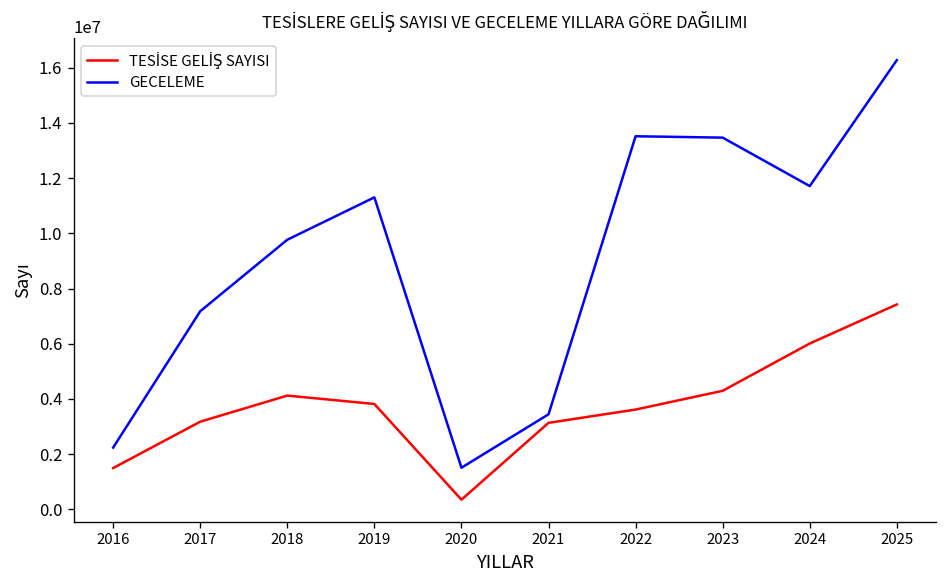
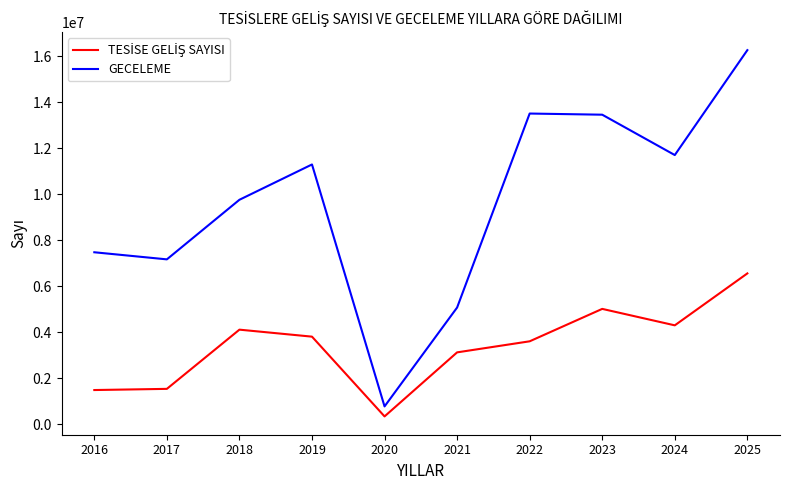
  {
    "TESİSE GELİŞ SAYISI": {
      "2016": 1500000,
-     "2017": 3200000,
+     "2017": 1500000,
      "2018": 4100000,
      "2019": 3800000,
      "2020": 300000,
      "2021": 3100000,
      "2022": 3600000,
-     "2023": 4300000,
-     "2024": 6000000,
-     "2025": 7400000
+     "2023": 5000000,
+     "2024": 4300000,
+     "2025": 6600000
    },
    "GECELEME": {
-     "2016": 2200000,
+     "2016": 7500000,
      "2017": 7200000,
      "2018": 9800000,
      "2019": 11300000,
-     "2020": 1500000,
-     "2021": 3400000,
+     "2020": 800000,
+     "2021": 5100000,
      "2022": 13500000,
      "2023": 13500000,
      "2024": 11700000,
      "2025": 16300000
    }
  }
